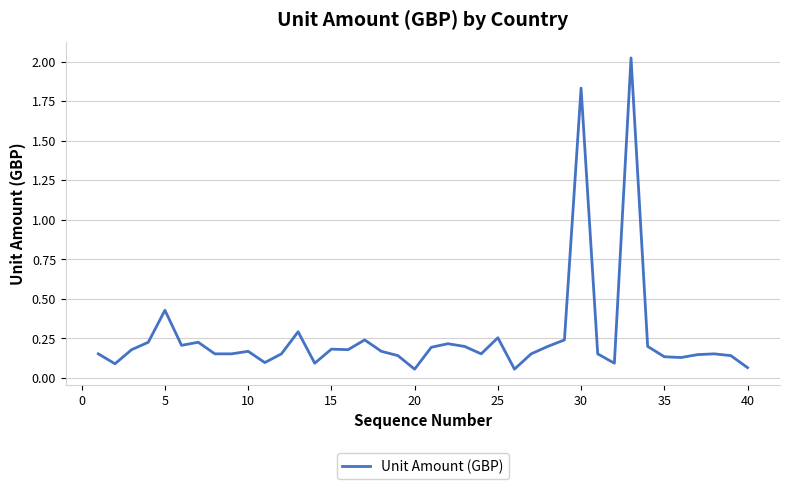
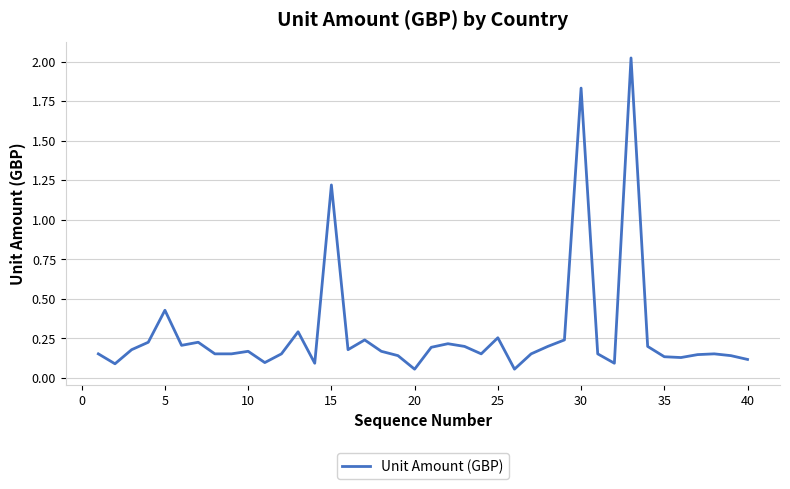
  {
    "5": 0.43,
    "10": 0.17,
-   "15": 0.18,
+   "15": 1.22,
    "20": 0.05,
    "25": 0.25,
    "30": 1.83,
    "35": 0.13,
-   "40": 0.06
+   "40": 0.12
  }
